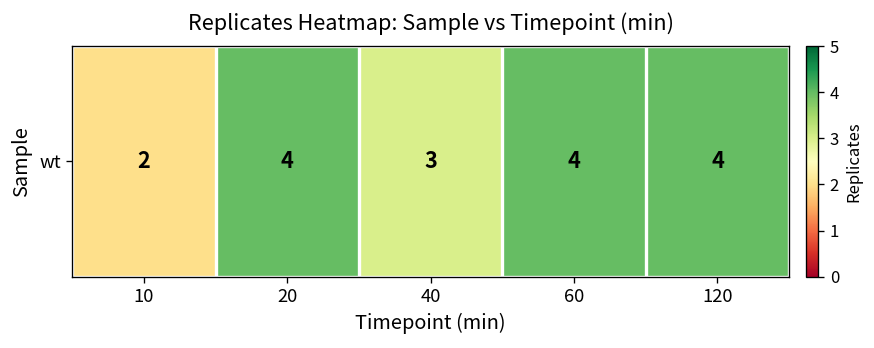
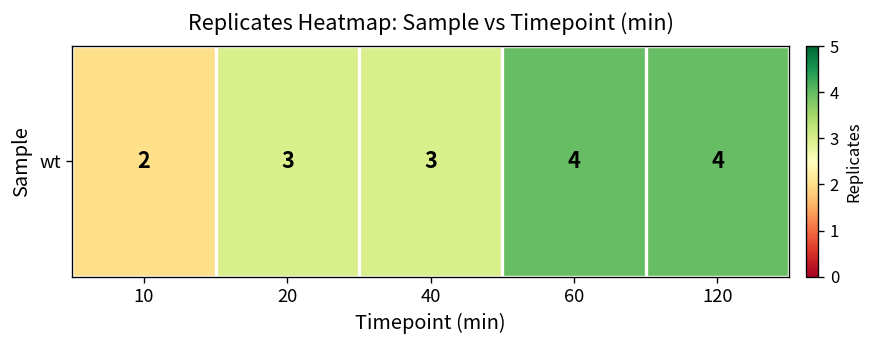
  {
    "wt": {
      "10": 2,
-     "20": 4,
+     "20": 3,
      "40": 3,
      "60": 4,
      "120": 4
    }
  }
